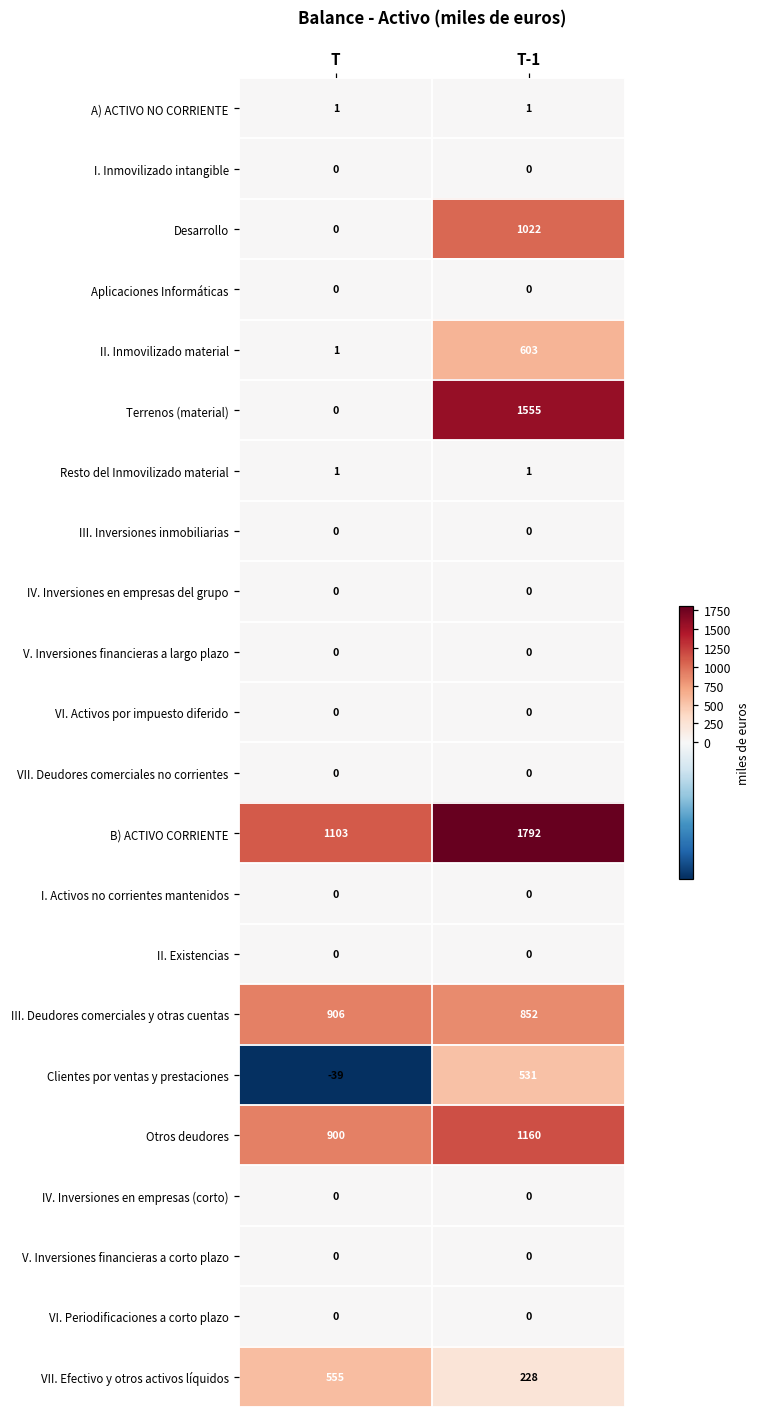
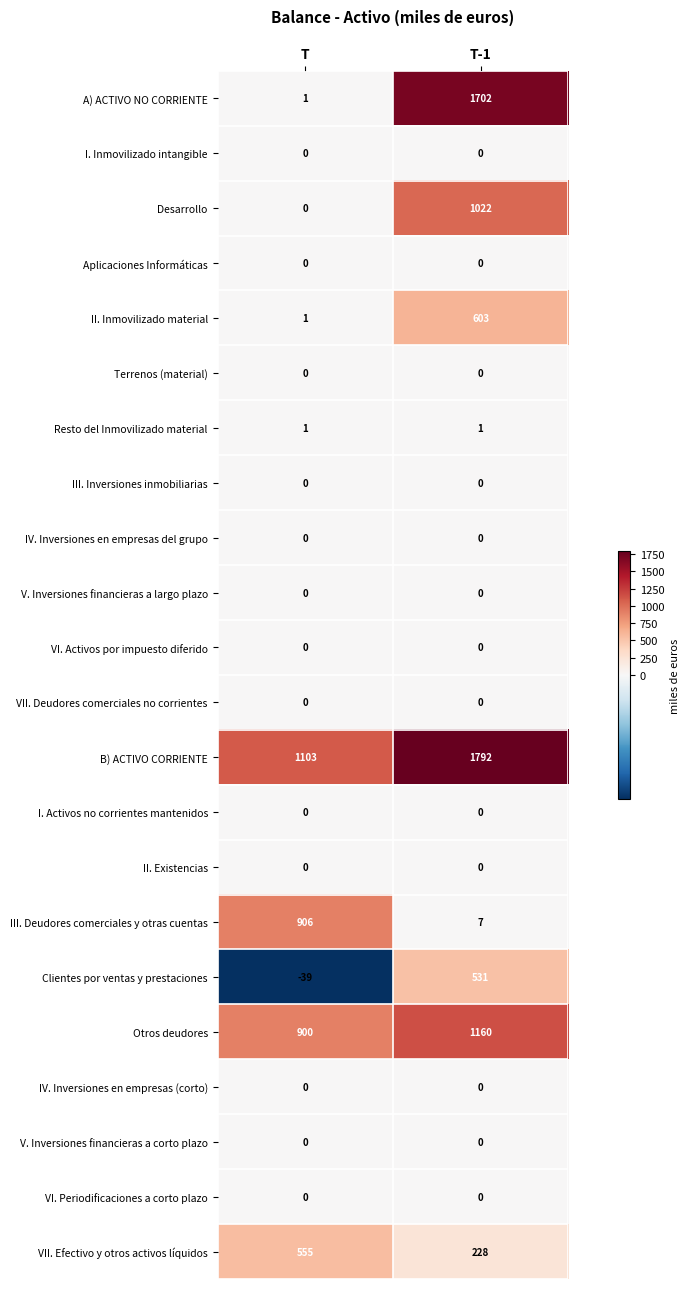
  {
    "A) ACTIVO NO CORRIENTE": {
      "T": 1,
-     "T-1": 1
+     "T-1": 1702
    },
    "I. Inmovilizado intangible": {
      "T": 0,
      "T-1": 0
    },
    "Desarrollo": {
      "T": 0,
      "T-1": 1022
    },
    "Aplicaciones Informáticas": {
      "T": 0,
      "T-1": 0
    },
    "II. Inmovilizado material": {
      "T": 1,
      "T-1": 603
    },
    "Terrenos (material)": {
      "T": 0,
-     "T-1": 1555
+     "T-1": 0
    },
    "Resto del Inmovilizado material": {
      "T": 1,
      "T-1": 1
    },
    "III. Inversiones inmobiliarias": {
      "T": 0,
      "T-1": 0
    },
    "IV. Inversiones en empresas del grupo": {
      "T": 0,
      "T-1": 0
    },
    "V. Inversiones financieras a largo plazo": {
      "T": 0,
      "T-1": 0
    },
    "VI. Activos por impuesto diferido": {
      "T": 0,
      "T-1": 0
    },
    "VII. Deudores comerciales no corrientes": {
      "T": 0,
      "T-1": 0
    },
    "B) ACTIVO CORRIENTE": {
      "T": 1103,
      "T-1": 1792
    },
    "I. Activos no corrientes mantenidos": {
      "T": 0,
      "T-1": 0
    },
    "II. Existencias": {
      "T": 0,
      "T-1": 0
    },
    "III. Deudores comerciales y otras cuentas": {
      "T": 906,
-     "T-1": 852
+     "T-1": 7
    },
    "Clientes por ventas y prestaciones": {
      "T": -39,
      "T-1": 531
    },
    "Otros deudores": {
      "T": 900,
      "T-1": 1160
    },
    "IV. Inversiones en empresas (corto)": {
      "T": 0,
      "T-1": 0
    },
    "V. Inversiones financieras a corto plazo": {
      "T": 0,
      "T-1": 0
    },
    "VI. Periodificaciones a corto plazo": {
      "T": 0,
      "T-1": 0
    },
    "VII. Efectivo y otros activos líquidos": {
      "T": 555,
      "T-1": 228
    }
  }
